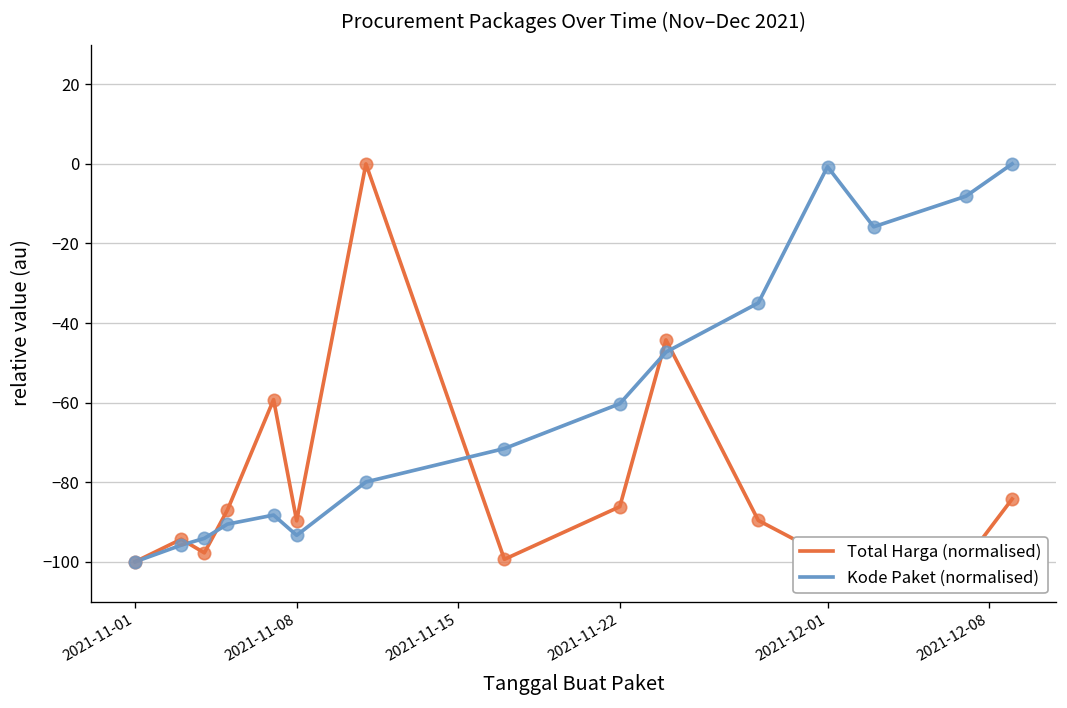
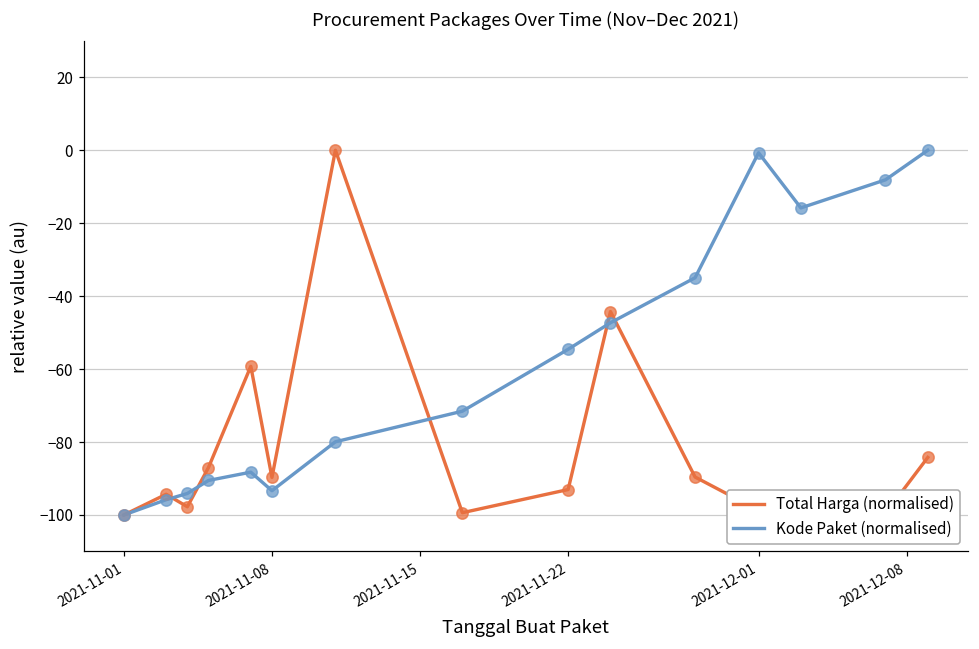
  {
    "Total Harga (normalised)": {
      "2021-11-08": -90,
-     "2021-11-22": -86
+     "2021-11-22": -93
    },
    "Kode Paket (normalised)": {
      "2021-11-08": -93,
-     "2021-11-22": -60,
+     "2021-11-22": -55,
      "2021-12-01": -1
    }
  }
